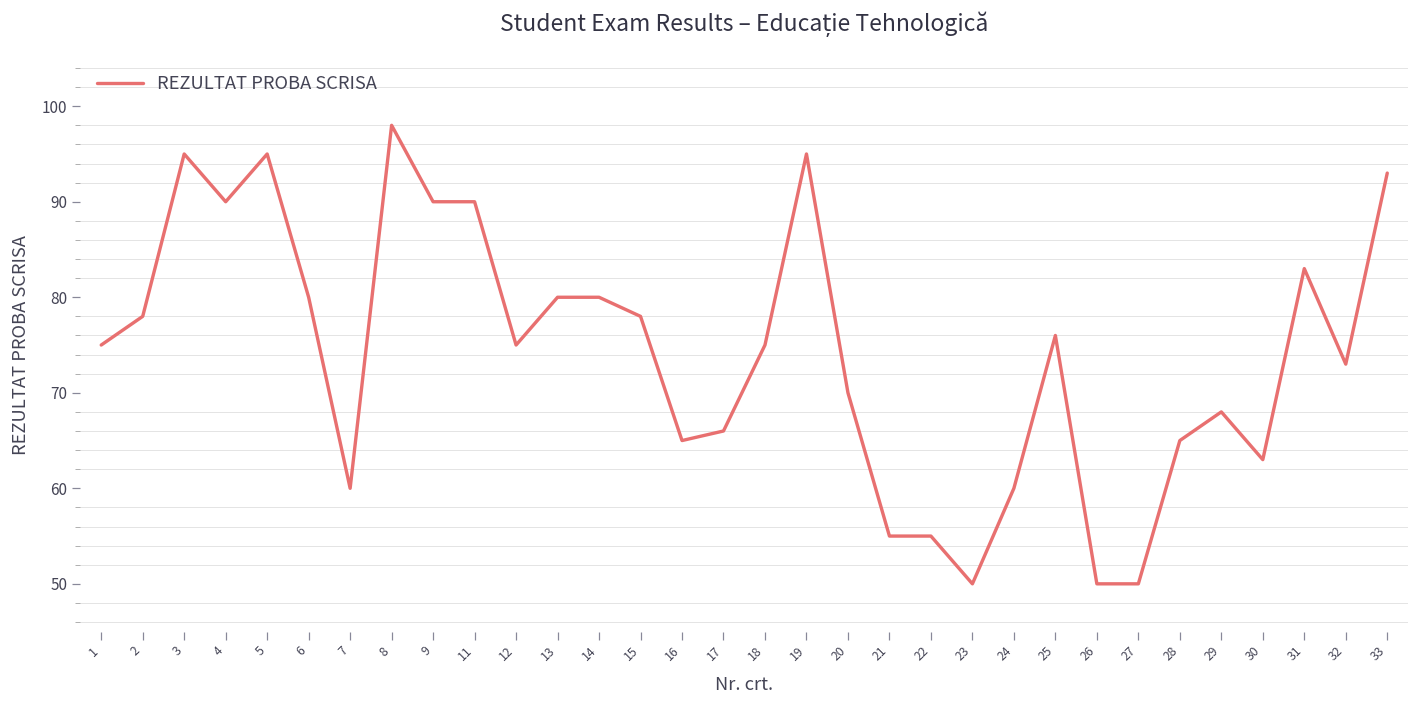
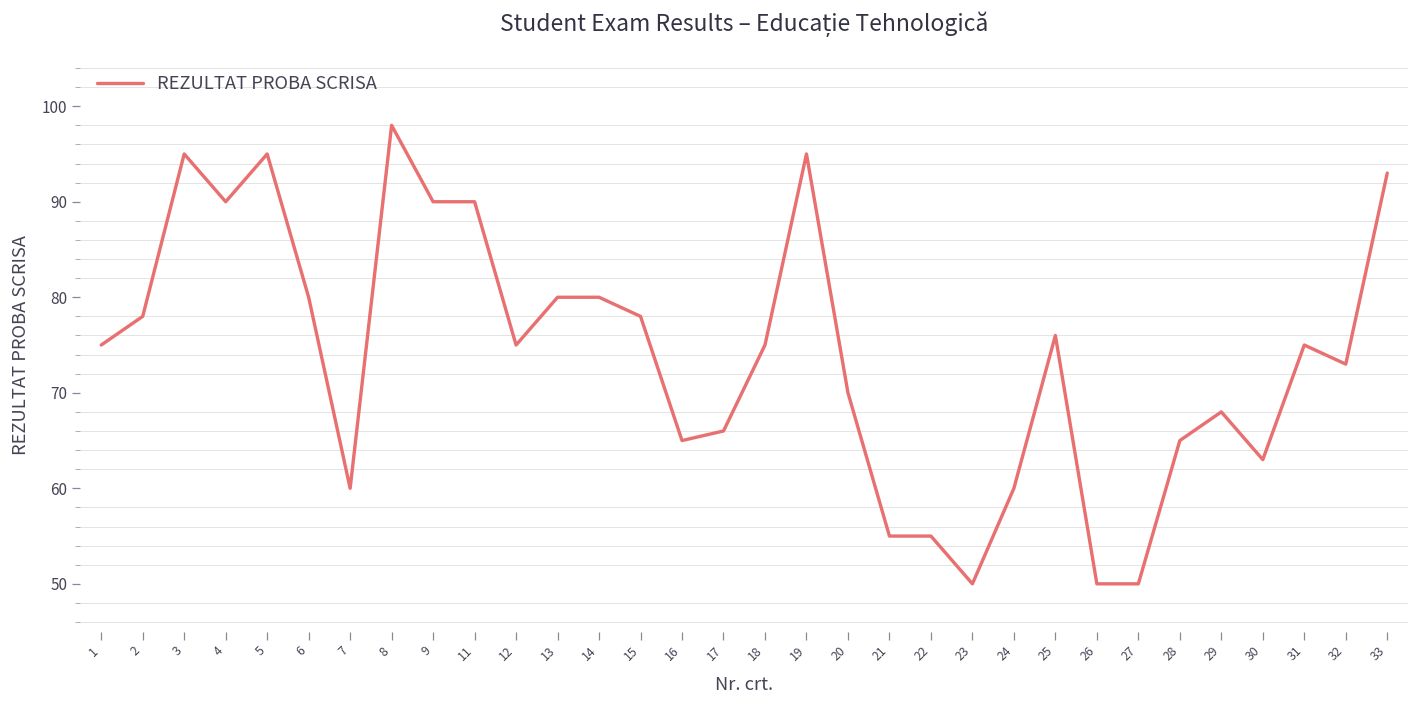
  {
    "1": 75,
    "2": 78,
    "3": 95,
    "4": 90,
    "5": 95,
    "6": 80,
    "7": 60,
    "8": 98,
    "9": 90,
    "11": 90,
    "12": 75,
    "13": 80,
    "14": 80,
    "15": 78,
    "16": 65,
    "17": 66,
    "18": 75,
    "19": 95,
    "20": 70,
    "21": 55,
    "22": 55,
    "23": 50,
    "24": 60,
    "25": 76,
    "26": 50,
    "27": 50,
    "28": 65,
    "29": 68,
    "30": 63,
-   "31": 83,
+   "31": 75,
    "32": 73,
    "33": 93
  }
